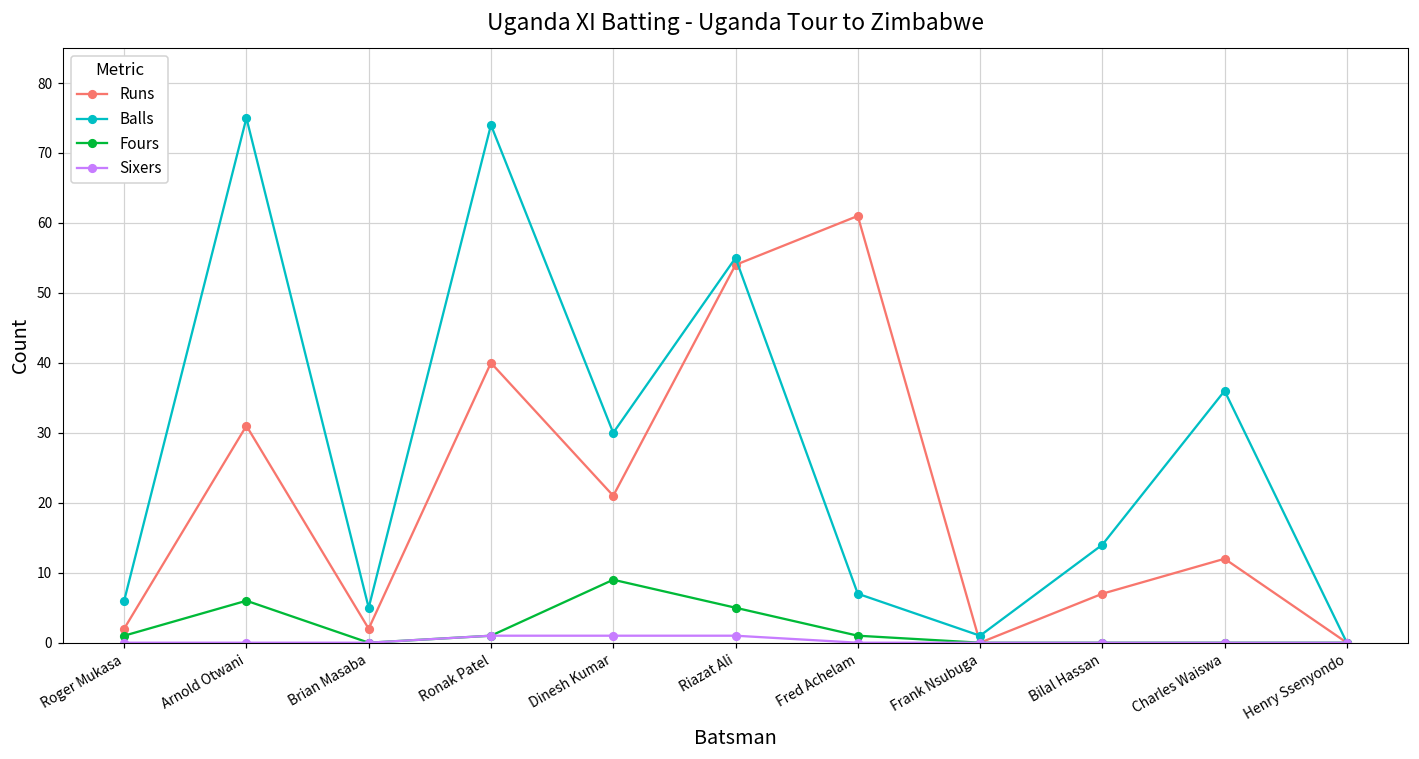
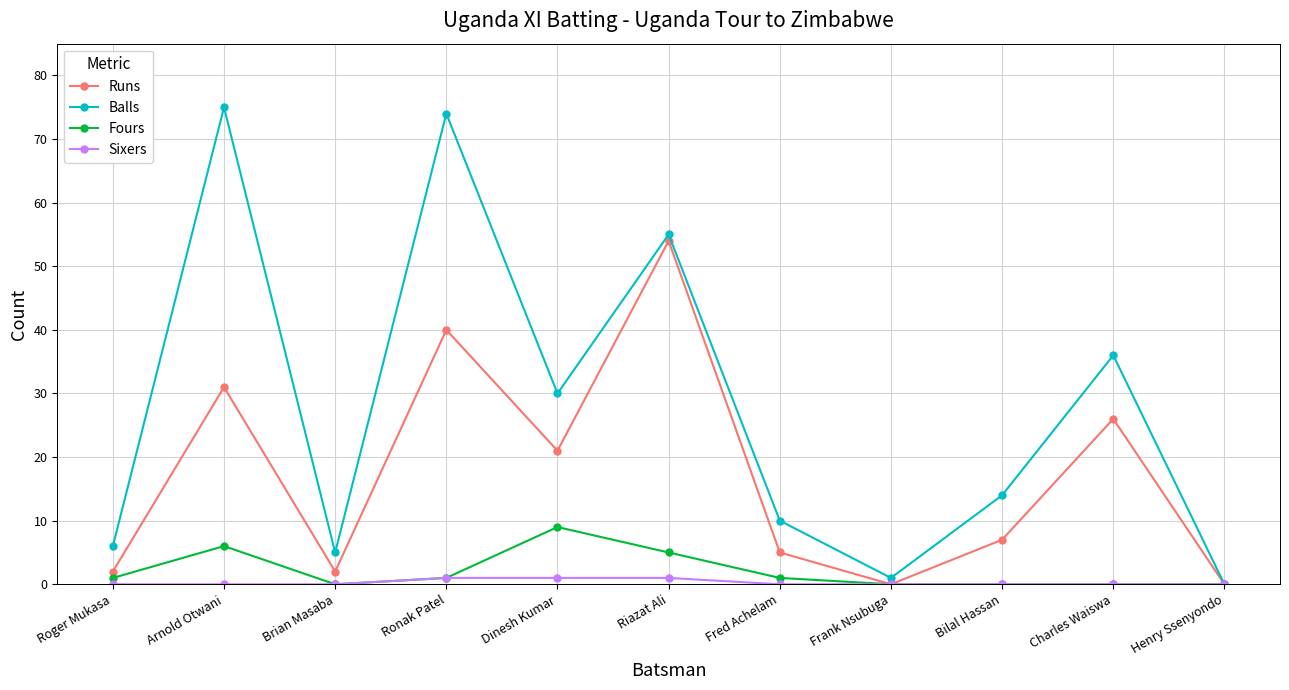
  {
    "Runs": {
      "Roger Mukasa": 2,
      "Arnold Otwani": 31,
      "Brian Masaba": 2,
      "Ronak Patel": 40,
      "Dinesh Kumar": 21,
      "Riazat Ali": 54,
-     "Fred Achelam": 61,
+     "Fred Achelam": 5,
      "Bilal Hassan": 7,
-     "Charles Waiswa": 12
+     "Charles Waiswa": 26
    },
    "Balls": {
      "Roger Mukasa": 6,
      "Arnold Otwani": 75,
      "Brian Masaba": 5,
      "Ronak Patel": 74,
      "Dinesh Kumar": 30,
      "Riazat Ali": 55,
-     "Fred Achelam": 7,
+     "Fred Achelam": 10,
      "Frank Nsubuga": 1,
      "Bilal Hassan": 14,
      "Charles Waiswa": 36
    },
    "Fours": {
      "Roger Mukasa": 1,
      "Arnold Otwani": 6,
      "Dinesh Kumar": 9,
      "Riazat Ali": 5,
      "Fred Achelam": 1
    },
    "Sixers": {
      "Roger Mukasa": 0,
      "Arnold Otwani": 0,
      "Dinesh Kumar": 1,
      "Riazat Ali": 1,
      "Fred Achelam": 0
    }
  }
